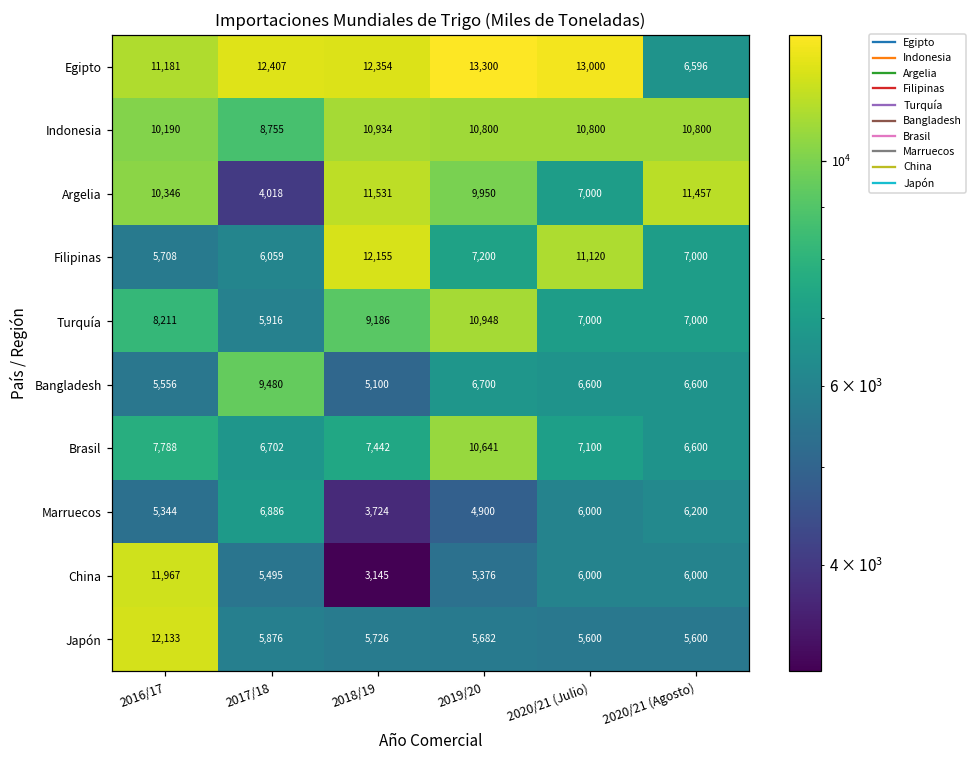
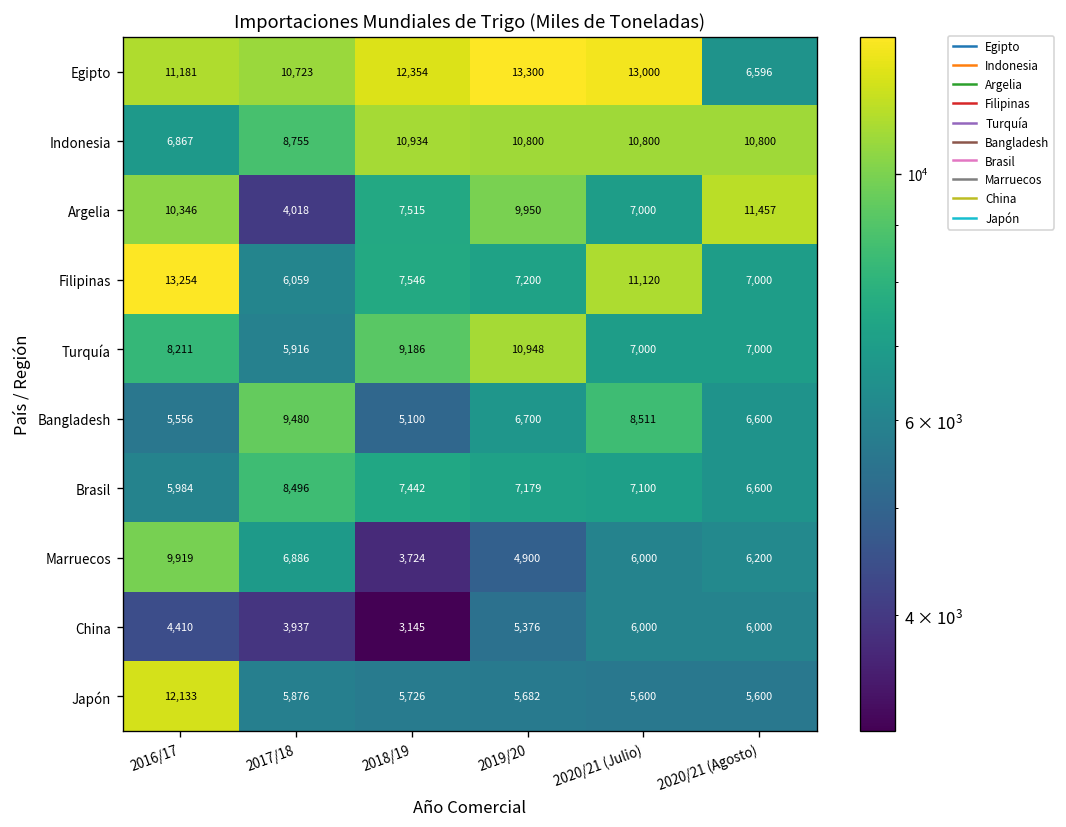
  {
    "Egipto": {
      "2016/17": "11,181",
-     "2017/18": "12,407",
+     "2017/18": "10,723",
      "2018/19": "12,354",
      "2019/20": "13,300",
      "2020/21 (Julio)": "13,000",
      "2020/21 (Agosto)": "6,596"
    },
    "Indonesia": {
-     "2016/17": "10,190",
+     "2016/17": "6,867",
      "2017/18": "8,755",
      "2018/19": "10,934",
      "2019/20": "10,800",
      "2020/21 (Julio)": "10,800",
      "2020/21 (Agosto)": "10,800"
    },
    "Argelia": {
      "2016/17": "10,346",
      "2017/18": "4,018",
-     "2018/19": "11,531",
+     "2018/19": "7,515",
      "2019/20": "9,950",
      "2020/21 (Julio)": "7,000",
      "2020/21 (Agosto)": "11,457"
    },
    "Filipinas": {
-     "2016/17": "5,708",
+     "2016/17": "13,254",
      "2017/18": "6,059",
-     "2018/19": "12,155",
+     "2018/19": "7,546",
      "2019/20": "7,200",
      "2020/21 (Julio)": "11,120",
      "2020/21 (Agosto)": "7,000"
    },
    "Turquía": {
      "2016/17": "8,211",
      "2017/18": "5,916",
      "2018/19": "9,186",
      "2019/20": "10,948",
      "2020/21 (Julio)": "7,000",
      "2020/21 (Agosto)": "7,000"
    },
    "Bangladesh": {
      "2016/17": "5,556",
      "2017/18": "9,480",
      "2018/19": "5,100",
      "2019/20": "6,700",
-     "2020/21 (Julio)": "6,600",
+     "2020/21 (Julio)": "8,511",
      "2020/21 (Agosto)": "6,600"
    },
    "Brasil": {
-     "2016/17": "7,788",
-     "2017/18": "6,702",
+     "2016/17": "5,984",
+     "2017/18": "8,496",
      "2018/19": "7,442",
-     "2019/20": "10,641",
+     "2019/20": "7,179",
      "2020/21 (Julio)": "7,100",
      "2020/21 (Agosto)": "6,600"
    },
    "Marruecos": {
-     "2016/17": "5,344",
+     "2016/17": "9,919",
      "2017/18": "6,886",
      "2018/19": "3,724",
      "2019/20": "4,900",
      "2020/21 (Julio)": "6,000",
      "2020/21 (Agosto)": "6,200"
    },
    "China": {
-     "2016/17": "11,967",
-     "2017/18": "5,495",
+     "2016/17": "4,410",
+     "2017/18": "3,937",
      "2018/19": "3,145",
      "2019/20": "5,376",
      "2020/21 (Julio)": "6,000",
      "2020/21 (Agosto)": "6,000"
    },
    "Japón": {
      "2016/17": "12,133",
      "2017/18": "5,876",
      "2018/19": "5,726",
      "2019/20": "5,682",
      "2020/21 (Julio)": "5,600",
      "2020/21 (Agosto)": "5,600"
    }
  }
